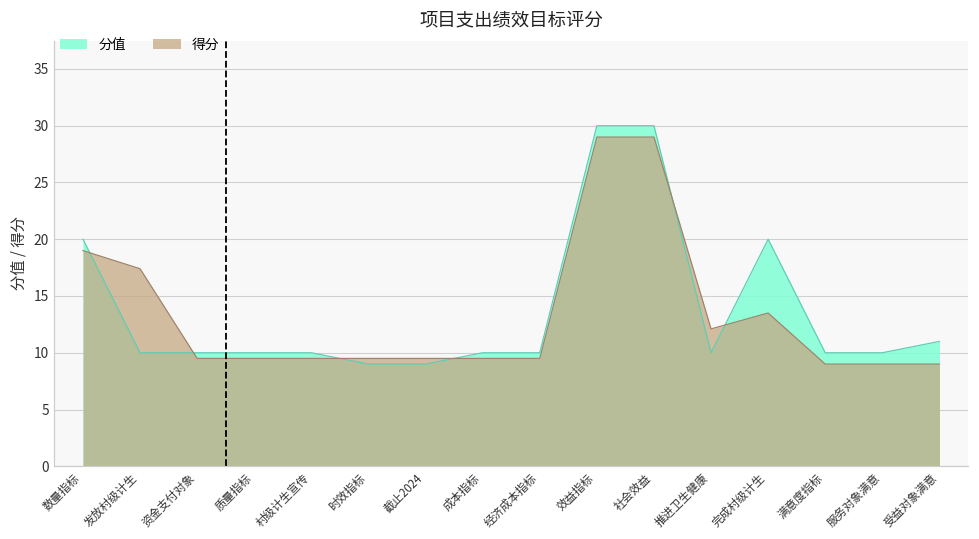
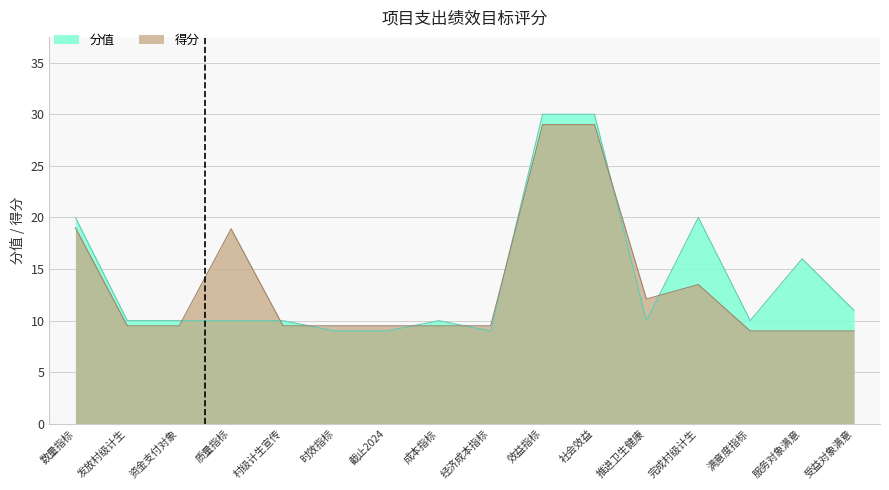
  {
    "分值": {
      "数量指标": 20,
      "发放村级计生": 10,
      "资金支付对象": 10,
      "质量指标": 10,
      "村级计生宣传": 10,
      "时效指标": 9,
      "截止2024": 9,
      "成本指标": 10,
-     "经济成本指标": 10,
+     "经济成本指标": 9,
      "效益指标": 30,
      "社会效益": 30,
      "推进卫生健康": 10,
      "完成村级计生": 20,
      "满意度指标": 10,
-     "服务对象满意": 10,
+     "服务对象满意": 16,
      "受益对象满意": 11
    },
    "得分": {
      "数量指标": 19.0,
-     "发放村级计生": 17.4,
+     "发放村级计生": 9.5,
      "资金支付对象": 9.5,
-     "质量指标": 9.5,
+     "质量指标": 18.9,
      "村级计生宣传": 9.5,
      "时效指标": 9.5,
      "截止2024": 9.5,
      "成本指标": 9.5,
      "经济成本指标": 9.5,
      "效益指标": 29.0,
      "社会效益": 29.0,
      "推进卫生健康": 12.1,
      "完成村级计生": 13.5,
      "满意度指标": 9.0,
      "服务对象满意": 9.0,
      "受益对象满意": 9.0
    }
  }
